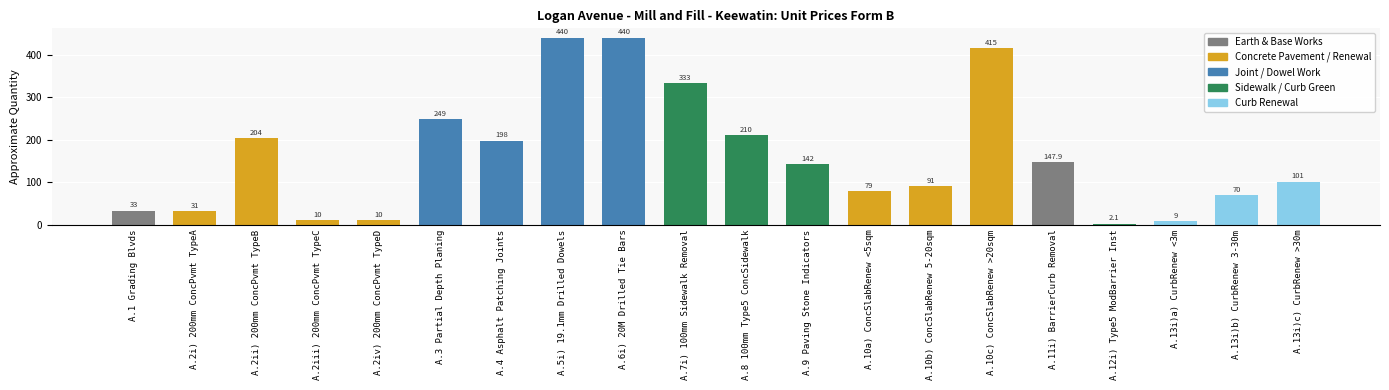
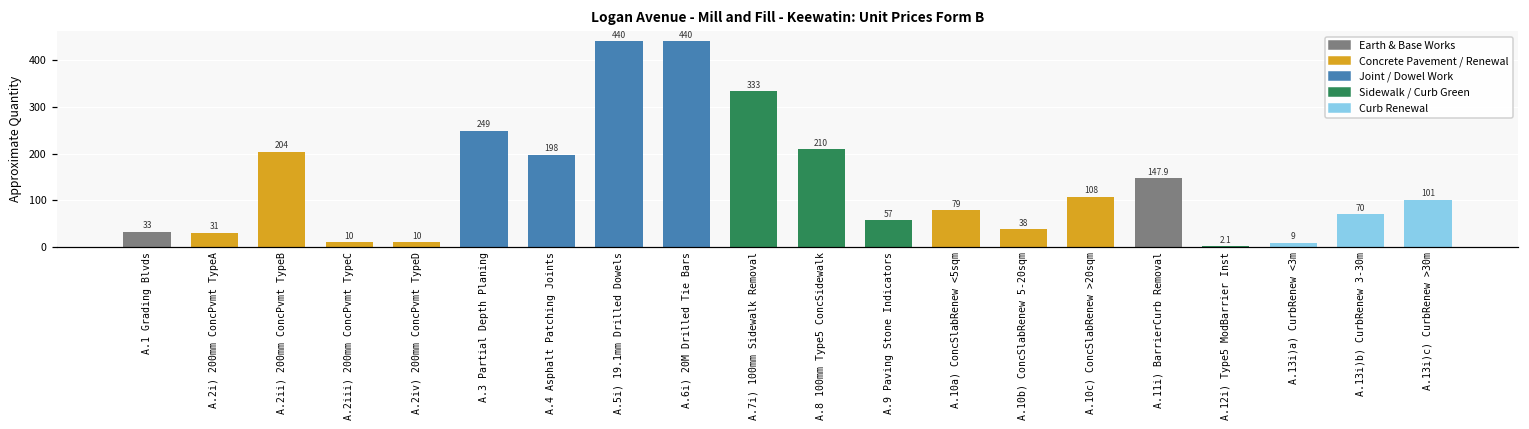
  {
    "A.1 Grading Blvds": 33,
    "A.2i) 200mm ConcPvmt TypeA": 31,
    "A.2ii) 200mm ConcPvmt TypeB": 204,
    "A.2iii) 200mm ConcPvmt TypeC": 10,
    "A.2iv) 200mm ConcPvmt TypeD": 10,
    "A.3 Partial Depth Planing": 249,
    "A.4 Asphalt Patching Joints": 198,
    "A.5i) 19.1mm Drilled Dowels": 440,
    "A.6i) 20M Drilled Tie Bars": 440,
    "A.7i) 100mm Sidewalk Removal": 333,
    "A.8 100mm Type5 ConcSidewalk": 210,
-   "A.9 Paving Stone Indicators": 142,
+   "A.9 Paving Stone Indicators": 57,
    "A.10a) ConcSlabRenew <5sqm": 79,
-   "A.10b) ConcSlabRenew 5-20sqm": 91,
-   "A.10c) ConcSlabRenew >20sqm": 415,
+   "A.10b) ConcSlabRenew 5-20sqm": 38,
+   "A.10c) ConcSlabRenew >20sqm": 108,
    "A.11i) BarrierCurb Removal": 147.9,
    "A.12i) Type5 ModBarrier Inst": 2.1,
    "A.13i)a) CurbRenew <3m": 9,
    "A.13i)b) CurbRenew 3-30m": 70,
    "A.13i)c) CurbRenew >30m": 101
  }
